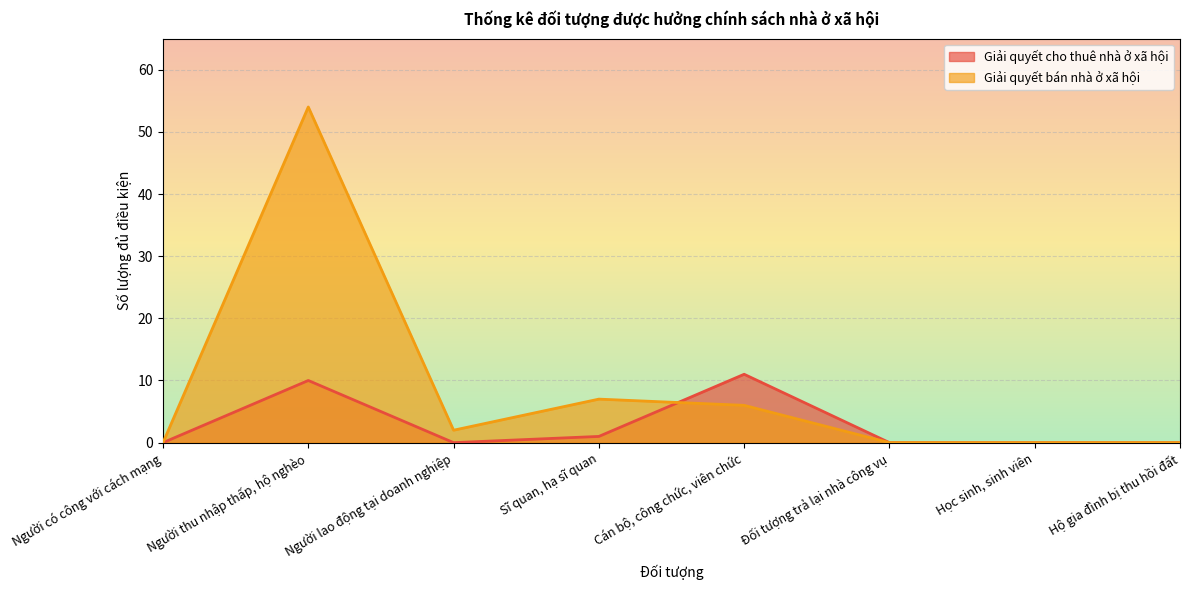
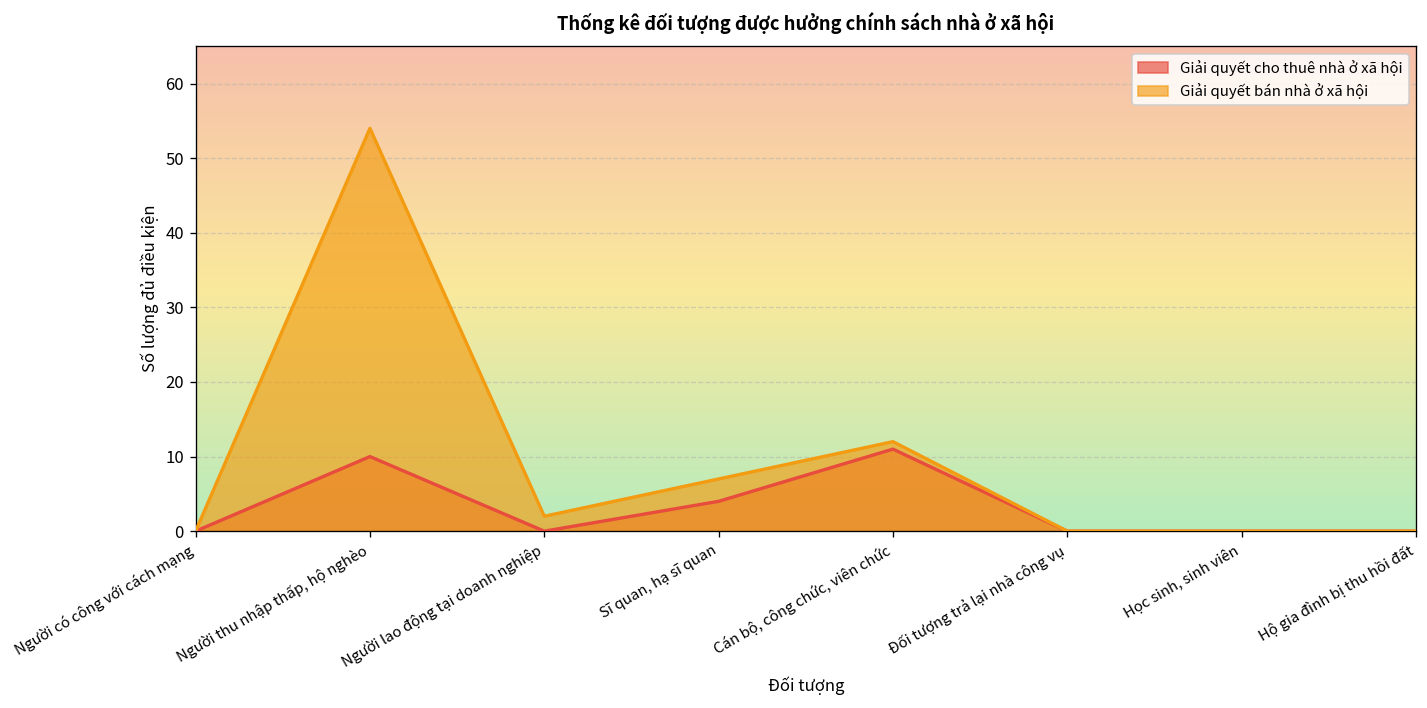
  {
    "Giải quyết cho thuê nhà ở xã hội": {
      "Người thu nhập thấp, hộ nghèo": 10,
      "Người lao động tại doanh nghiệp": 0,
-     "Sĩ quan, hạ sĩ quan": 1,
+     "Sĩ quan, hạ sĩ quan": 4,
      "Cán bộ, công chức, viên chức": 11
    },
    "Giải quyết bán nhà ở xã hội": {
      "Người thu nhập thấp, hộ nghèo": 54,
      "Người lao động tại doanh nghiệp": 2,
      "Sĩ quan, hạ sĩ quan": 7,
-     "Cán bộ, công chức, viên chức": 6
+     "Cán bộ, công chức, viên chức": 12
    }
  }
